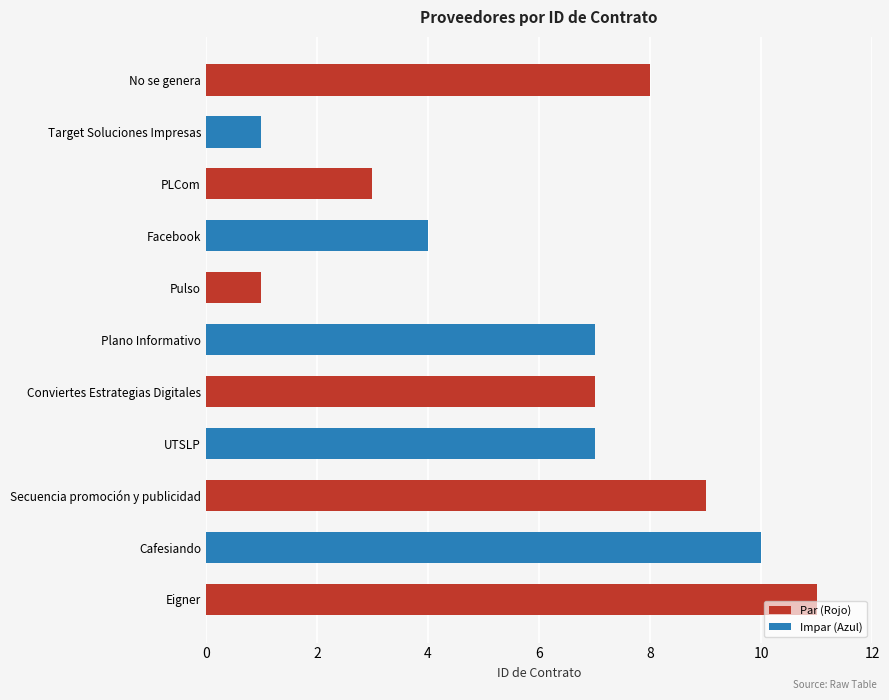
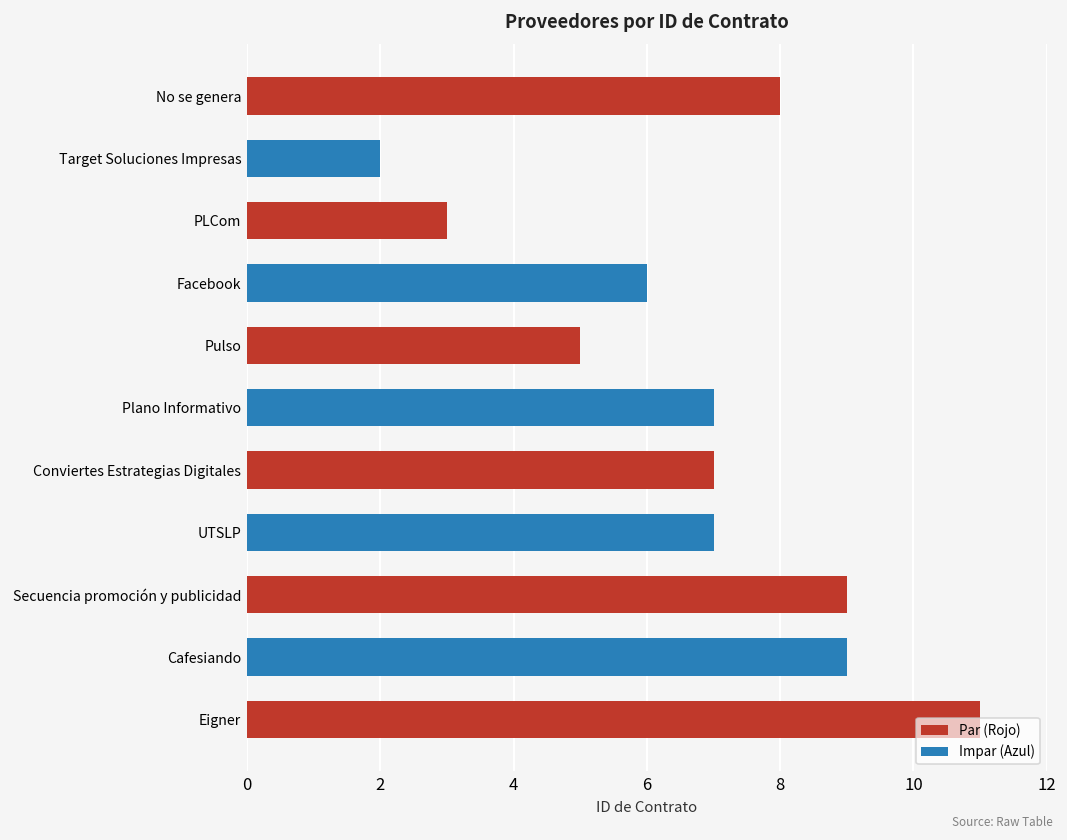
  {
    "No se genera": 8,
-   "Target Soluciones Impresas": 1,
+   "Target Soluciones Impresas": 2,
    "PLCom": 3,
-   "Facebook": 4,
-   "Pulso": 1,
+   "Facebook": 6,
+   "Pulso": 5,
    "Plano Informativo": 7,
    "Conviertes Estrategias Digitales": 7,
    "UTSLP": 7,
    "Secuencia promoción y publicidad": 9,
-   "Cafesiando": 10,
+   "Cafesiando": 9,
    "Eigner": 11
  }
